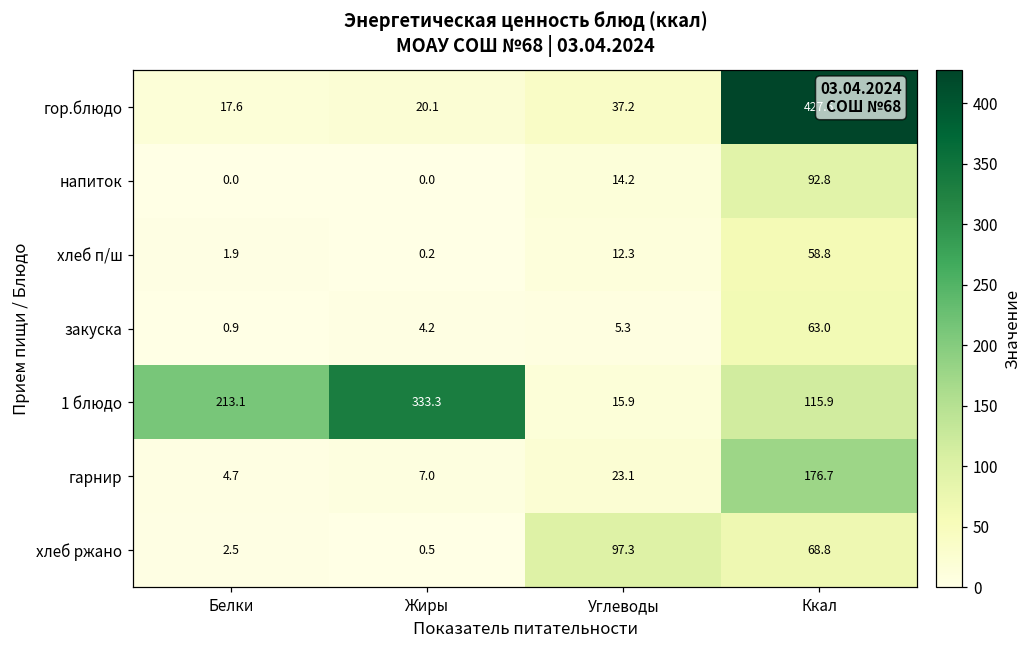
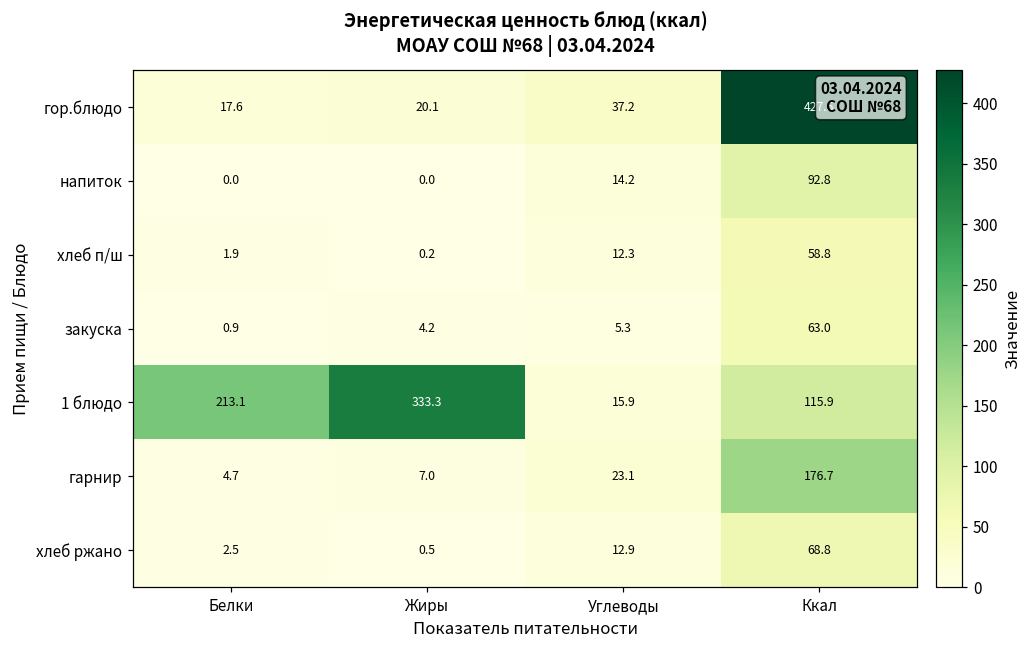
  {
    "гор.блюдо": {
      "Белки": 17.6,
      "Жиры": 20.1,
      "Углеводы": 37.2
    },
    "напиток": {
      "Белки": 0.0,
      "Жиры": 0.0,
      "Углеводы": 14.2,
      "Ккал": 92.8
    },
    "хлеб п/ш": {
      "Белки": 1.9,
      "Жиры": 0.2,
      "Углеводы": 12.3,
      "Ккал": 58.8
    },
    "закуска": {
      "Белки": 0.9,
      "Жиры": 4.2,
      "Углеводы": 5.3,
      "Ккал": 63.0
    },
    "1 блюдо": {
      "Белки": 213.1,
      "Жиры": 333.3,
      "Углеводы": 15.9,
      "Ккал": 115.9
    },
    "гарнир": {
      "Белки": 4.7,
      "Жиры": 7.0,
      "Углеводы": 23.1,
      "Ккал": 176.7
    },
    "хлеб ржано": {
      "Белки": 2.5,
      "Жиры": 0.5,
-     "Углеводы": 97.3,
+     "Углеводы": 12.9,
      "Ккал": 68.8
    }
  }
